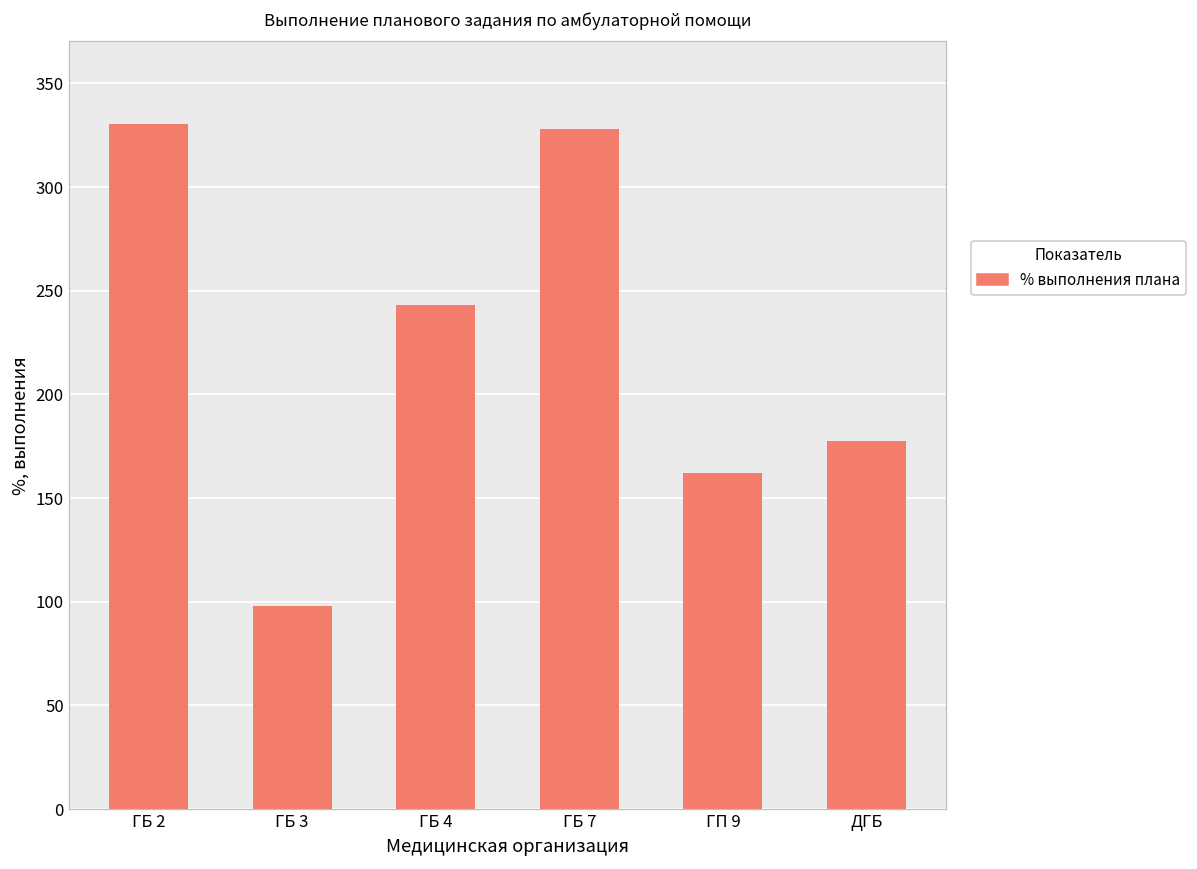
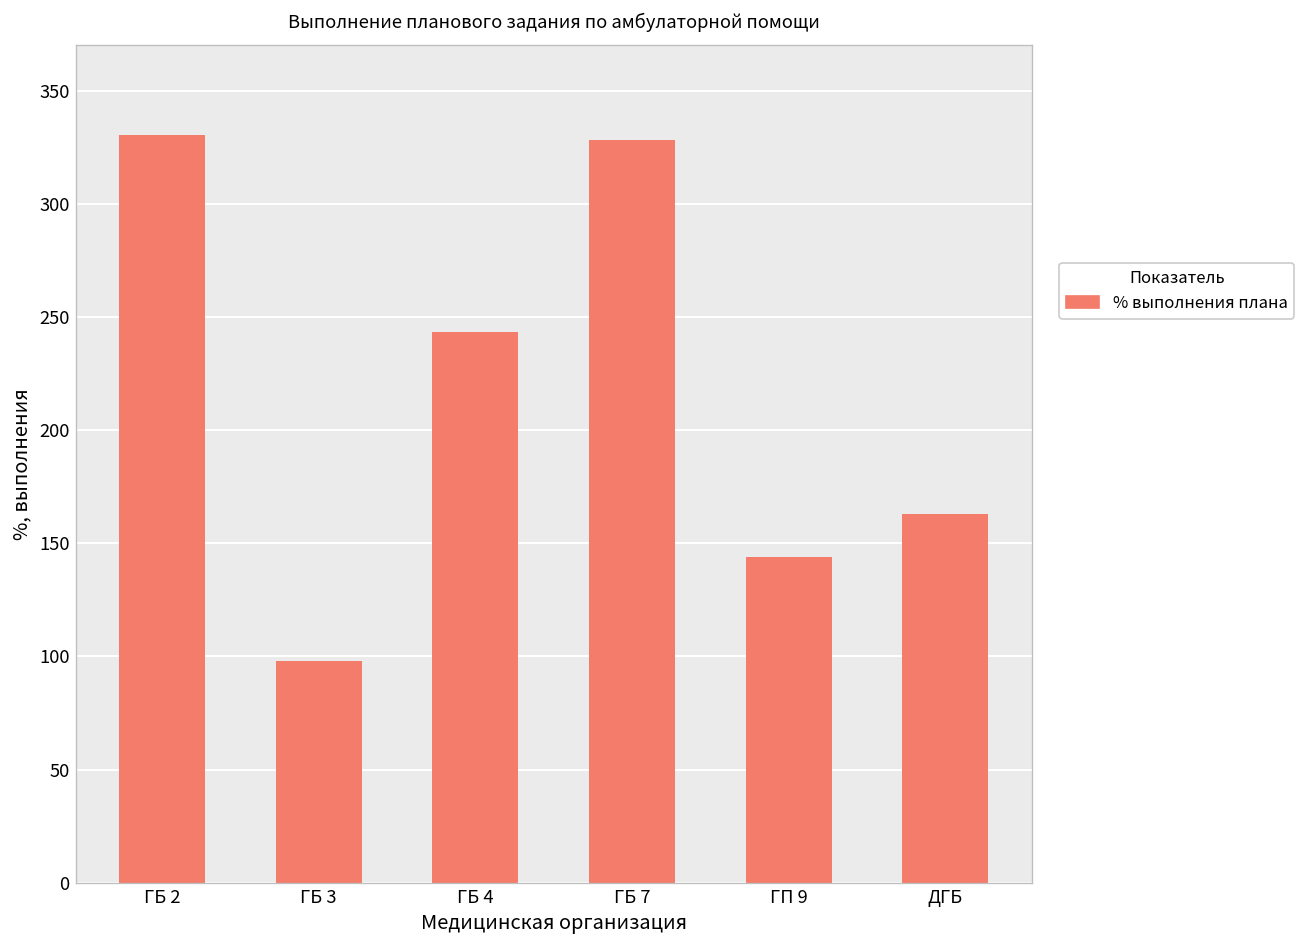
  {
    "ГБ 2": 331,
    "ГБ 3": 98,
    "ГБ 4": 243,
    "ГБ 7": 328,
-   "ГП 9": 162,
-   "ДГБ": 177
+   "ГП 9": 144,
+   "ДГБ": 163
  }
